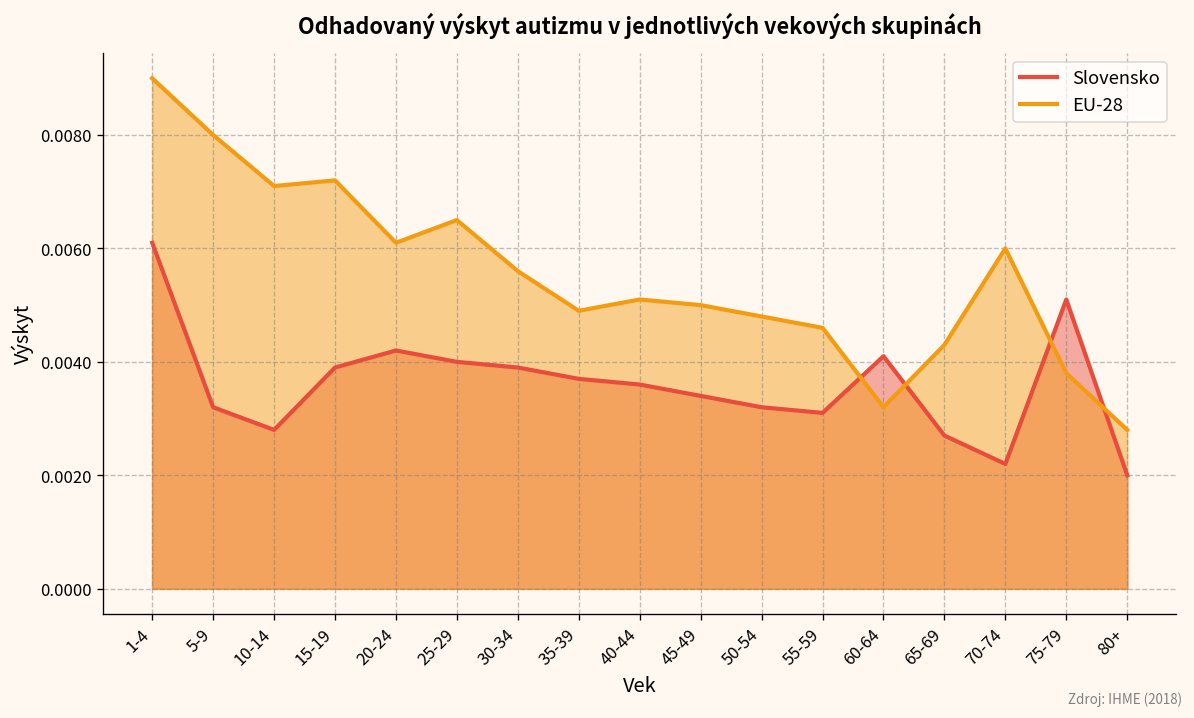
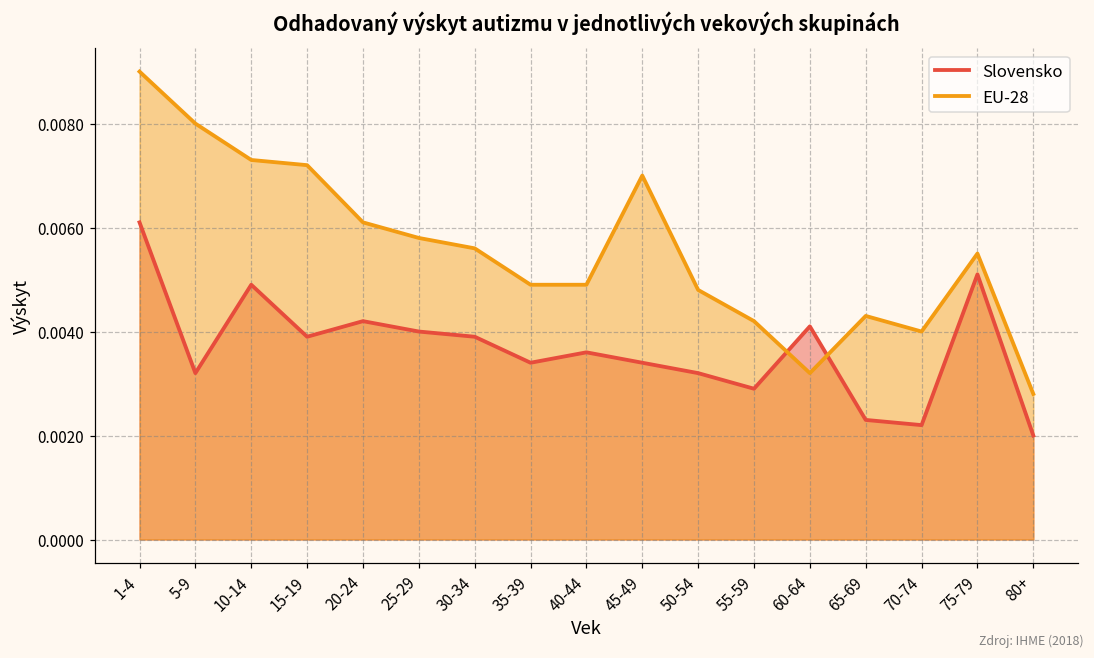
  {
    "Slovensko": {
      "1-4": 0.0061,
      "5-9": 0.0032,
-     "10-14": 0.0028,
+     "10-14": 0.0049,
      "15-19": 0.0039,
      "20-24": 0.0042,
      "25-29": 0.0040,
      "30-34": 0.0039,
-     "35-39": 0.0037,
+     "35-39": 0.0034,
      "40-44": 0.0036,
      "45-49": 0.0034,
      "50-54": 0.0032,
-     "55-59": 0.0031,
+     "55-59": 0.0029,
      "60-64": 0.0041,
-     "65-69": 0.0027,
+     "65-69": 0.0023,
      "70-74": 0.0022,
      "75-79": 0.0051,
      "80+": 0.0020
    },
    "EU-28": {
      "1-4": 0.0090,
      "5-9": 0.0080,
-     "10-14": 0.0071,
+     "10-14": 0.0073,
      "15-19": 0.0072,
      "20-24": 0.0061,
-     "25-29": 0.0065,
+     "25-29": 0.0058,
      "30-34": 0.0056,
      "35-39": 0.0049,
-     "40-44": 0.0051,
-     "45-49": 0.005,
+     "40-44": 0.0049,
+     "45-49": 0.007,
      "50-54": 0.0048,
-     "55-59": 0.0046,
+     "55-59": 0.0042,
      "60-64": 0.0032,
      "65-69": 0.0043,
-     "70-74": 0.006,
-     "75-79": 0.0038,
+     "70-74": 0.004,
+     "75-79": 0.0055,
      "80+": 0.0028
    }
  }
